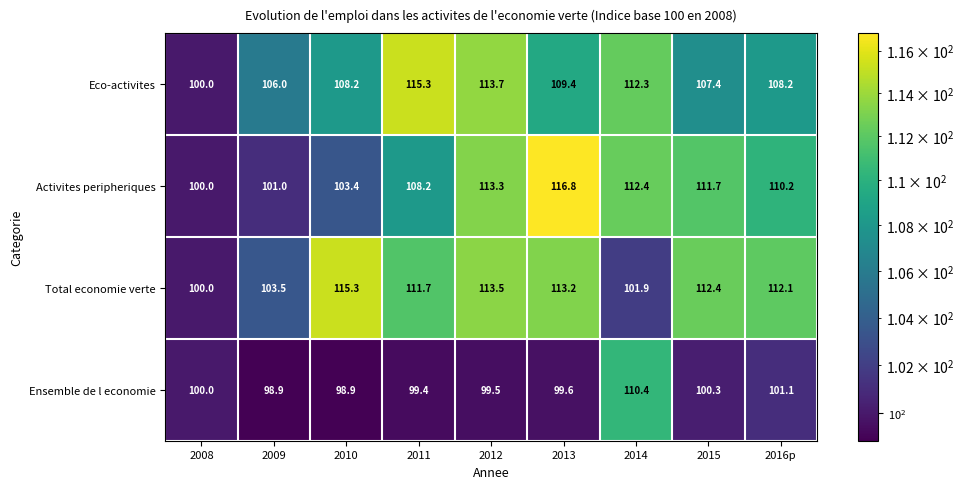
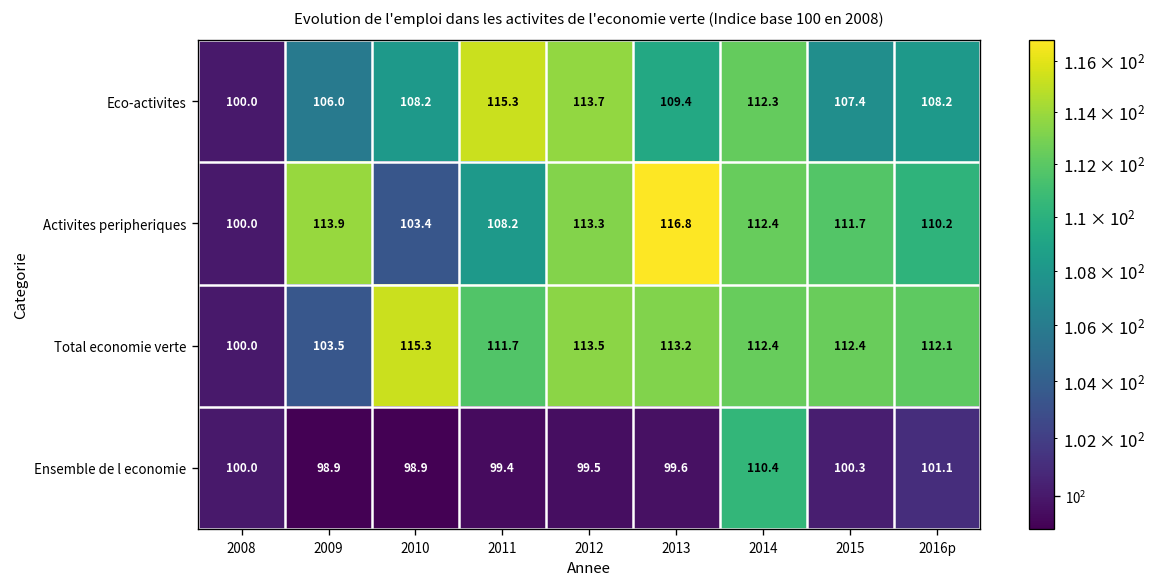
  {
    "Eco-activites": {
      "2008": 100.0,
      "2009": 106.0,
      "2010": 108.2,
      "2011": 115.3,
      "2012": 113.7,
      "2013": 109.4,
      "2014": 112.3,
      "2015": 107.4,
      "2016p": 108.2
    },
    "Activites peripheriques": {
      "2008": 100.0,
-     "2009": 101.0,
+     "2009": 113.9,
      "2010": 103.4,
      "2011": 108.2,
      "2012": 113.3,
      "2013": 116.8,
      "2014": 112.4,
      "2015": 111.7,
      "2016p": 110.2
    },
    "Total economie verte": {
      "2008": 100.0,
      "2009": 103.5,
      "2010": 115.3,
      "2011": 111.7,
      "2012": 113.5,
      "2013": 113.2,
-     "2014": 101.9,
+     "2014": 112.4,
      "2015": 112.4,
      "2016p": 112.1
    },
    "Ensemble de l economie": {
      "2008": 100.0,
      "2009": 98.9,
      "2010": 98.9,
      "2011": 99.4,
      "2012": 99.5,
      "2013": 99.6,
      "2014": 110.4,
      "2015": 100.3,
      "2016p": 101.1
    }
  }
